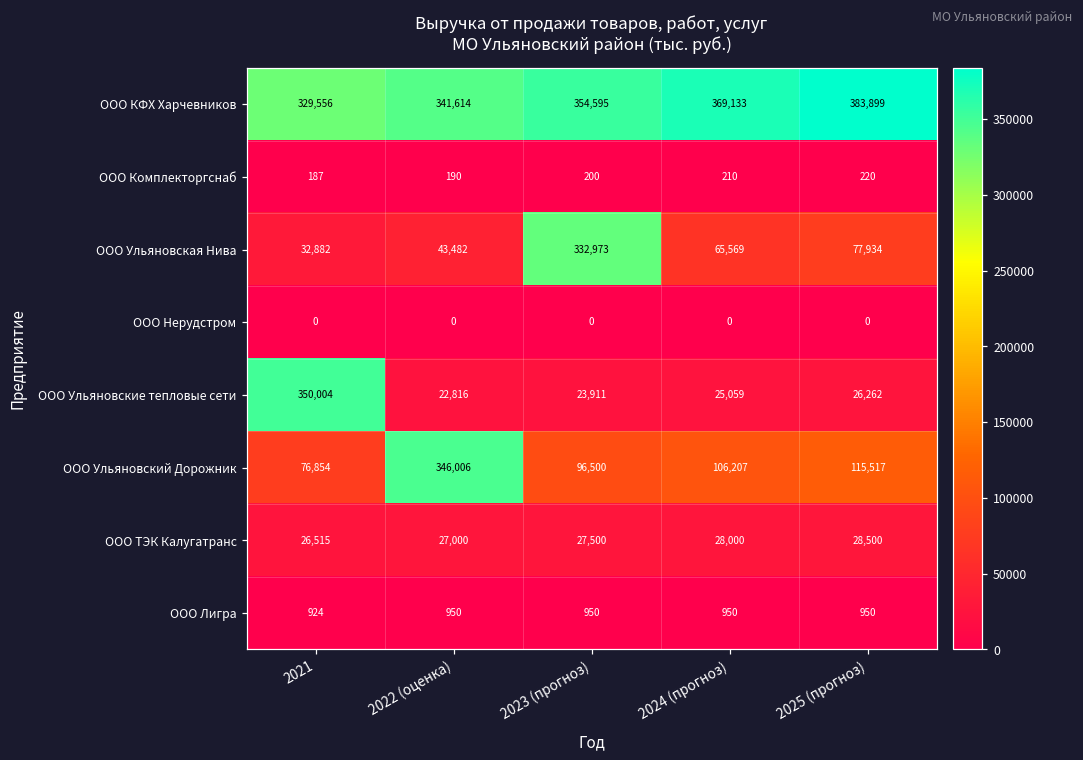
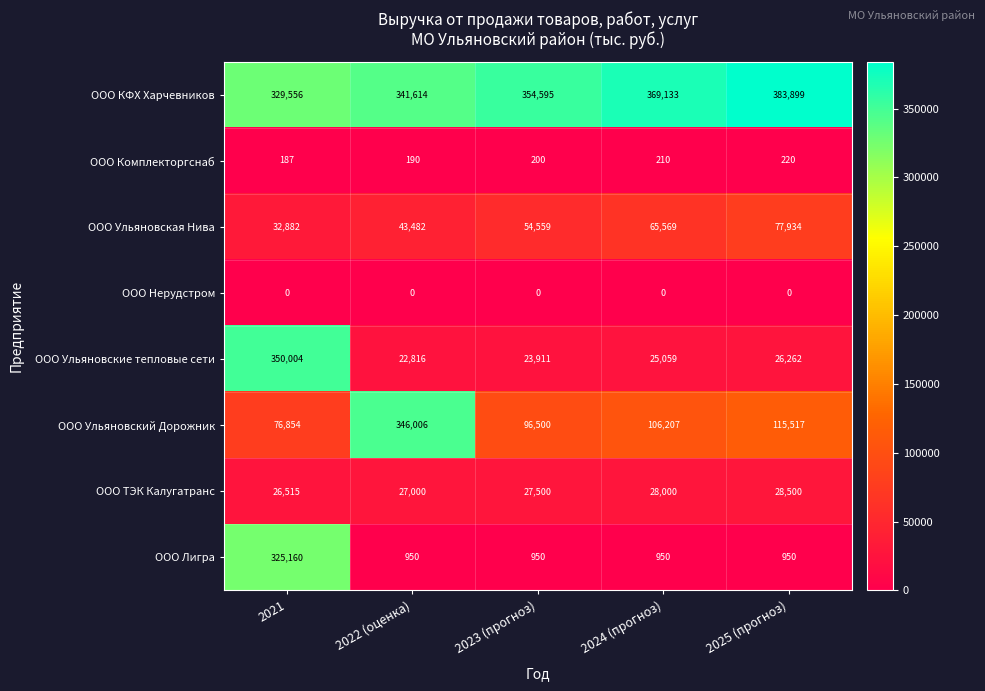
  {
    "ООО КФХ Харчевников": {
      "2021": "329,556",
      "2022 (оценка)": "341,614",
      "2023 (прогноз)": "354,595",
      "2024 (прогноз)": "369,133",
      "2025 (прогноз)": "383,899"
    },
    "ООО Комплекторгснаб": {
      "2021": "187",
      "2022 (оценка)": "190",
      "2023 (прогноз)": "200",
      "2024 (прогноз)": "210",
      "2025 (прогноз)": "220"
    },
    "ООО Ульяновская Нива": {
      "2021": "32,882",
      "2022 (оценка)": "43,482",
-     "2023 (прогноз)": "332,973",
+     "2023 (прогноз)": "54,559",
      "2024 (прогноз)": "65,569",
      "2025 (прогноз)": "77,934"
    },
    "ООО Нерудстром": {
      "2021": "0",
      "2022 (оценка)": "0",
      "2023 (прогноз)": "0",
      "2024 (прогноз)": "0",
      "2025 (прогноз)": "0"
    },
    "ООО Ульяновские тепловые сети": {
      "2021": "350,004",
      "2022 (оценка)": "22,816",
      "2023 (прогноз)": "23,911",
      "2024 (прогноз)": "25,059",
      "2025 (прогноз)": "26,262"
    },
    "ООО Ульяновский Дорожник": {
      "2021": "76,854",
      "2022 (оценка)": "346,006",
      "2023 (прогноз)": "96,500",
      "2024 (прогноз)": "106,207",
      "2025 (прогноз)": "115,517"
    },
    "ООО ТЭК Калугатранс": {
      "2021": "26,515",
      "2022 (оценка)": "27,000",
      "2023 (прогноз)": "27,500",
      "2024 (прогноз)": "28,000",
      "2025 (прогноз)": "28,500"
    },
    "ООО Лигра": {
-     "2021": "924",
+     "2021": "325,160",
      "2022 (оценка)": "950",
      "2023 (прогноз)": "950",
      "2024 (прогноз)": "950",
      "2025 (прогноз)": "950"
    }
  }
